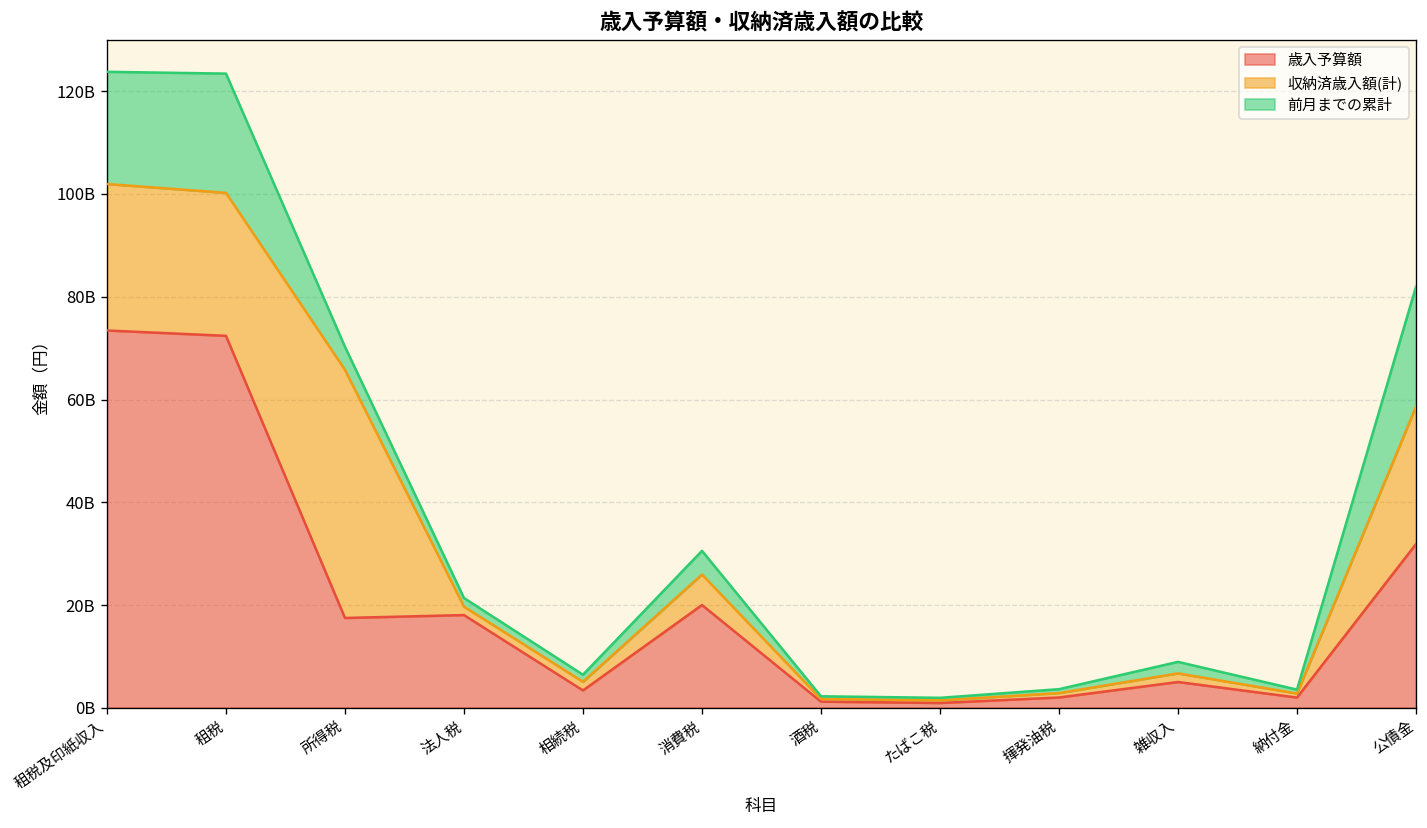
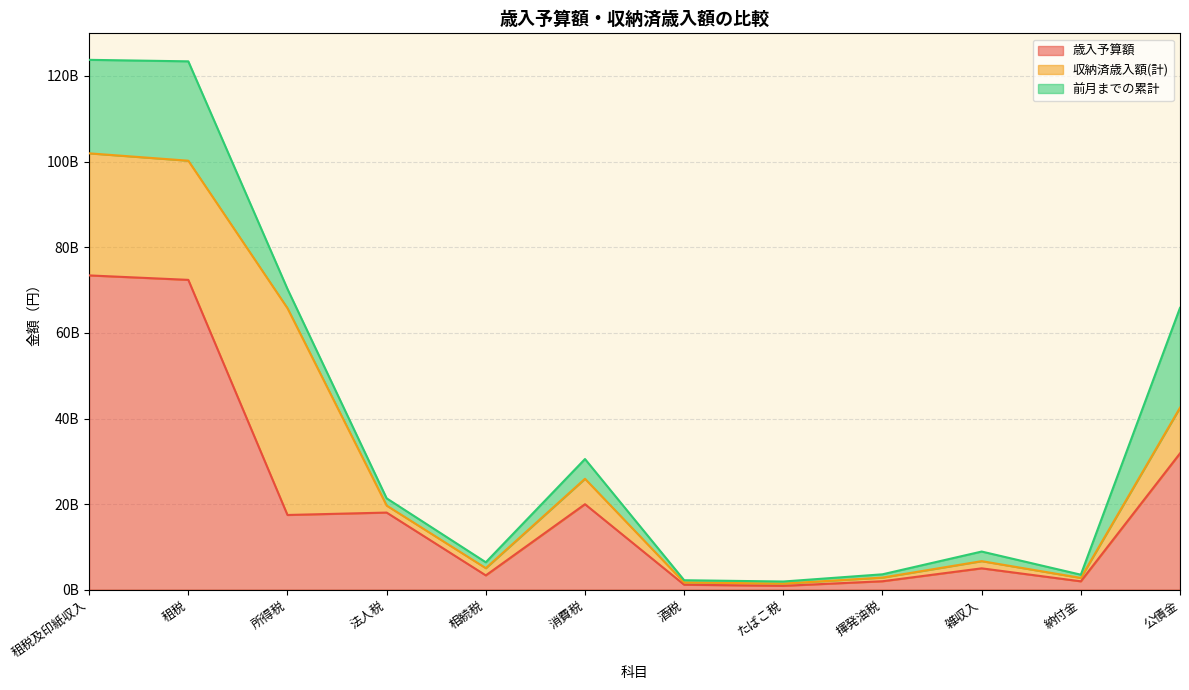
  {
    "歳入予算額": {
      "租税及印紙収入": 73000000000,
      "租税": 72000000000,
      "所得税": 17000000000,
      "法人税": 18000000000,
      "相続税": 3000000000,
      "消費税": 20000000000,
      "揮発油税": 2000000000,
      "雑収入": 5000000000,
      "納付金": 2000000000,
      "公債金": 32000000000
    },
    "収納済歳入額(計)": {
      "租税及印紙収入": 29000000000,
      "租税": 28000000000,
      "所得税": 48000000000,
      "法人税": 2000000000,
      "相続税": 2000000000,
      "消費税": 6000000000,
      "揮発油税": 1000000000,
      "雑収入": 2000000000,
      "納付金": 1000000000,
-     "公債金": 27000000000
+     "公債金": 11000000000
    },
    "前月までの累計": {
      "租税及印紙収入": 22000000000,
      "租税": 23000000000,
      "所得税": 4000000000,
      "法人税": 2000000000,
      "相続税": 1000000000,
      "消費税": 5000000000,
      "揮発油税": 1000000000,
      "雑収入": 2000000000,
      "納付金": 1000000000,
      "公債金": 23000000000
    }
  }
